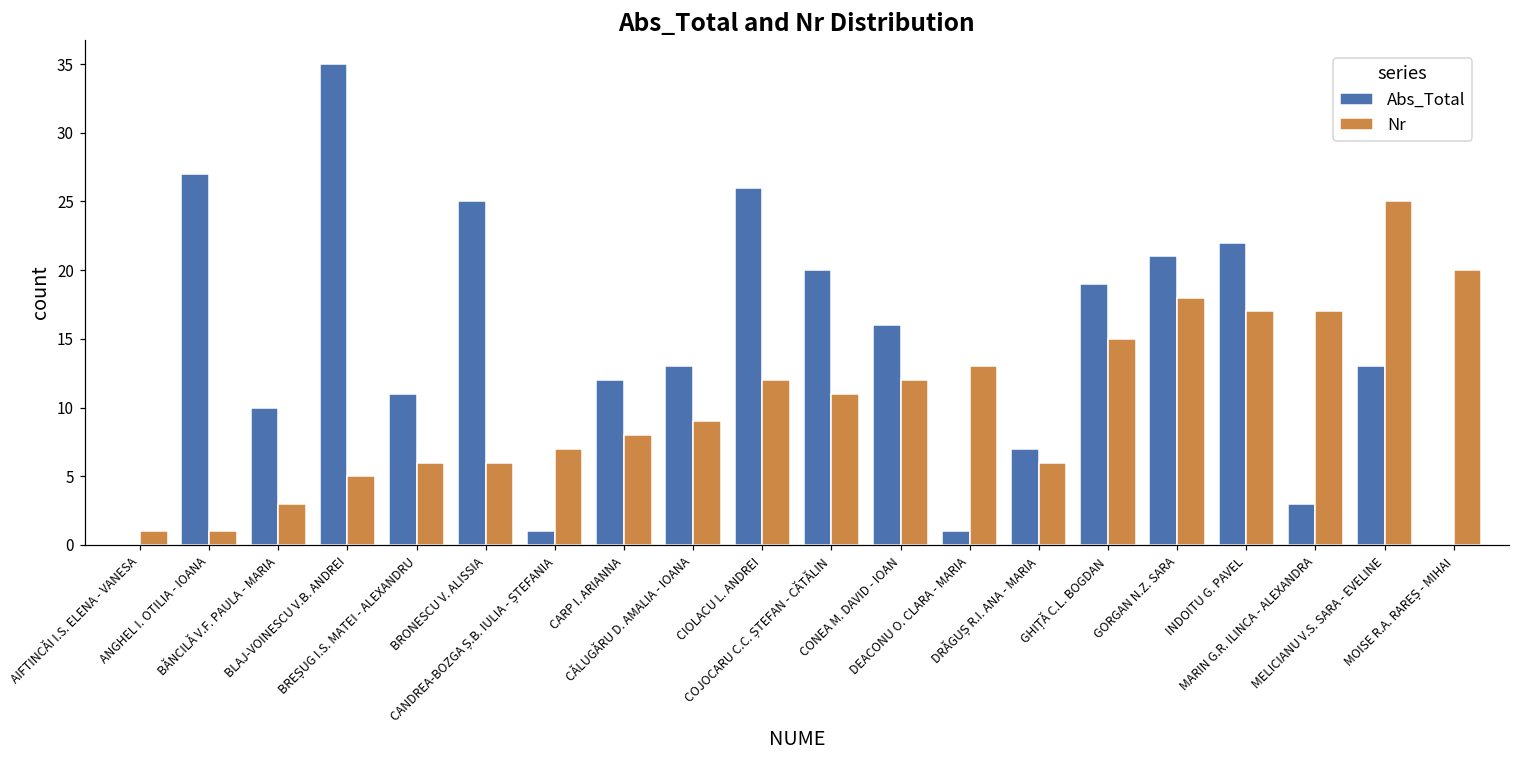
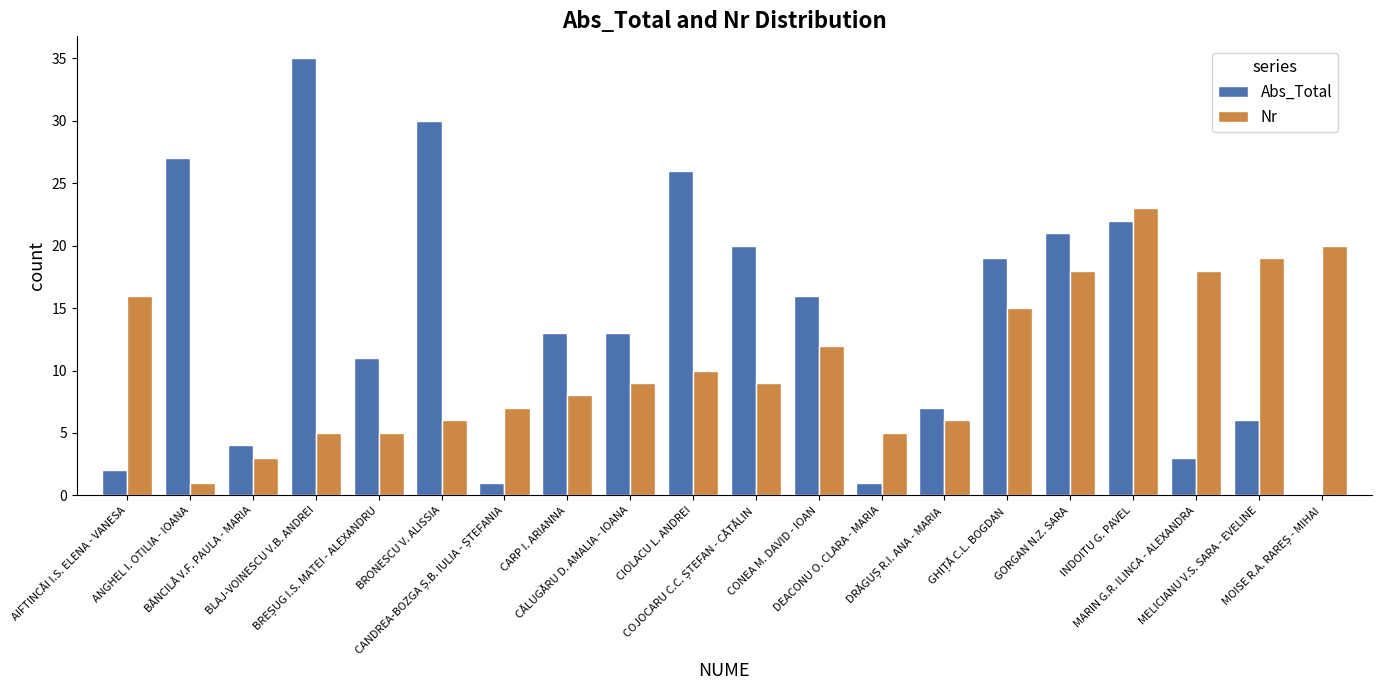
  {
    "Abs_Total": {
-     "AIFTINCĂI I.S. ELENA - VANESA": 0,
+     "AIFTINCĂI I.S. ELENA - VANESA": 2,
      "ANGHEL I. OTILIA - IOANA": 27,
-     "BĂNCILĂ V.F. PAULA - MARIA": 10,
+     "BĂNCILĂ V.F. PAULA - MARIA": 4,
      "BLAJ-VOINESCU V.B. ANDREI": 35,
      "BREȘUG I.S. MATEI - ALEXANDRU": 11,
-     "BRONESCU V. ALISSIA": 25,
+     "BRONESCU V. ALISSIA": 30,
      "CANDREA-BOZGA Ș.B. IULIA - ȘTEFANIA": 1,
-     "CARP I. ARIANNA": 12,
+     "CARP I. ARIANNA": 13,
      "CĂLUGĂRU D. AMALIA - IOANA": 13,
      "CIOLACU L. ANDREI": 26,
      "COJOCARU C.C. ȘTEFAN - CĂTĂLIN": 20,
      "CONEA M. DAVID - IOAN": 16,
      "DEACONU O. CLARA - MARIA": 1,
      "DRĂGUȘ R.I. ANA - MARIA": 7,
      "GHIȚĂ C.L. BOGDAN": 19,
      "GORGAN N.Z. SARA": 21,
      "INDOITU G. PAVEL": 22,
      "MARIN G.R. ILINCA - ALEXANDRA": 3,
-     "MELICIANU V.S. SARA - EVELINE": 13,
+     "MELICIANU V.S. SARA - EVELINE": 6,
      "MOISE R.A. RAREȘ - MIHAI": 0
    },
    "Nr": {
-     "AIFTINCĂI I.S. ELENA - VANESA": 1,
+     "AIFTINCĂI I.S. ELENA - VANESA": 16,
      "ANGHEL I. OTILIA - IOANA": 1,
      "BĂNCILĂ V.F. PAULA - MARIA": 3,
      "BLAJ-VOINESCU V.B. ANDREI": 5,
-     "BREȘUG I.S. MATEI - ALEXANDRU": 6,
+     "BREȘUG I.S. MATEI - ALEXANDRU": 5,
      "BRONESCU V. ALISSIA": 6,
      "CANDREA-BOZGA Ș.B. IULIA - ȘTEFANIA": 7,
      "CARP I. ARIANNA": 8,
      "CĂLUGĂRU D. AMALIA - IOANA": 9,
-     "CIOLACU L. ANDREI": 12,
-     "COJOCARU C.C. ȘTEFAN - CĂTĂLIN": 11,
+     "CIOLACU L. ANDREI": 10,
+     "COJOCARU C.C. ȘTEFAN - CĂTĂLIN": 9,
      "CONEA M. DAVID - IOAN": 12,
-     "DEACONU O. CLARA - MARIA": 13,
+     "DEACONU O. CLARA - MARIA": 5,
      "DRĂGUȘ R.I. ANA - MARIA": 6,
      "GHIȚĂ C.L. BOGDAN": 15,
      "GORGAN N.Z. SARA": 18,
-     "INDOITU G. PAVEL": 17,
-     "MARIN G.R. ILINCA - ALEXANDRA": 17,
-     "MELICIANU V.S. SARA - EVELINE": 25,
+     "INDOITU G. PAVEL": 23,
+     "MARIN G.R. ILINCA - ALEXANDRA": 18,
+     "MELICIANU V.S. SARA - EVELINE": 19,
      "MOISE R.A. RAREȘ - MIHAI": 20
    }
  }
